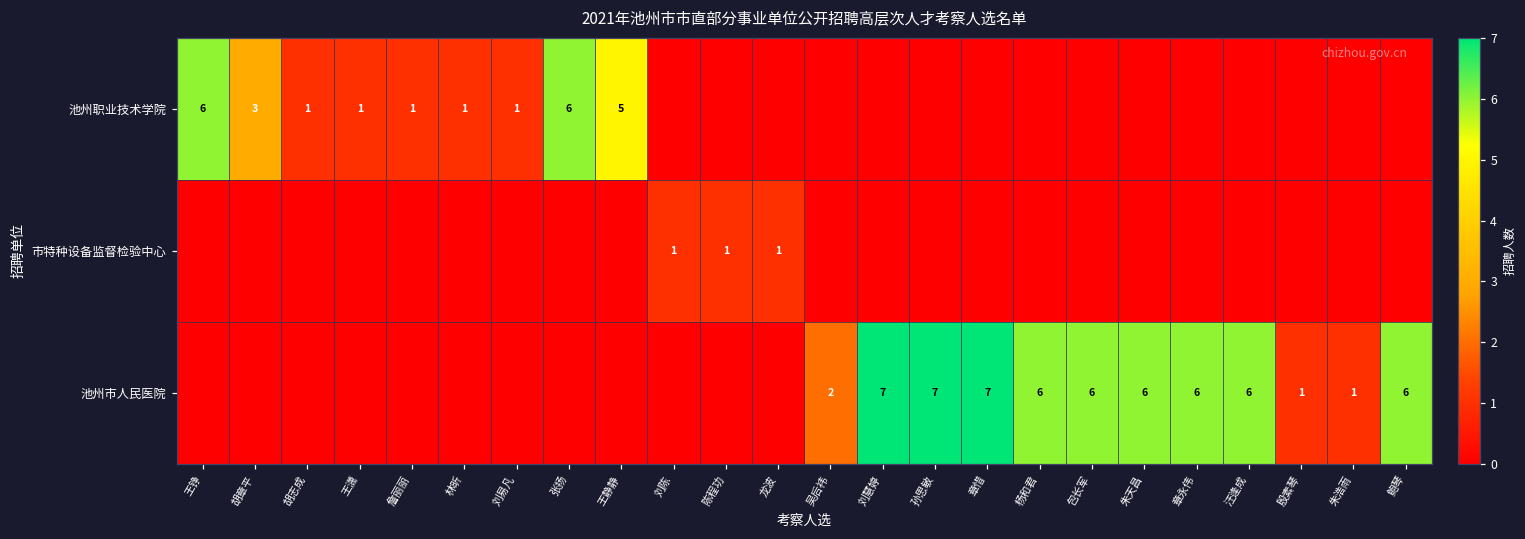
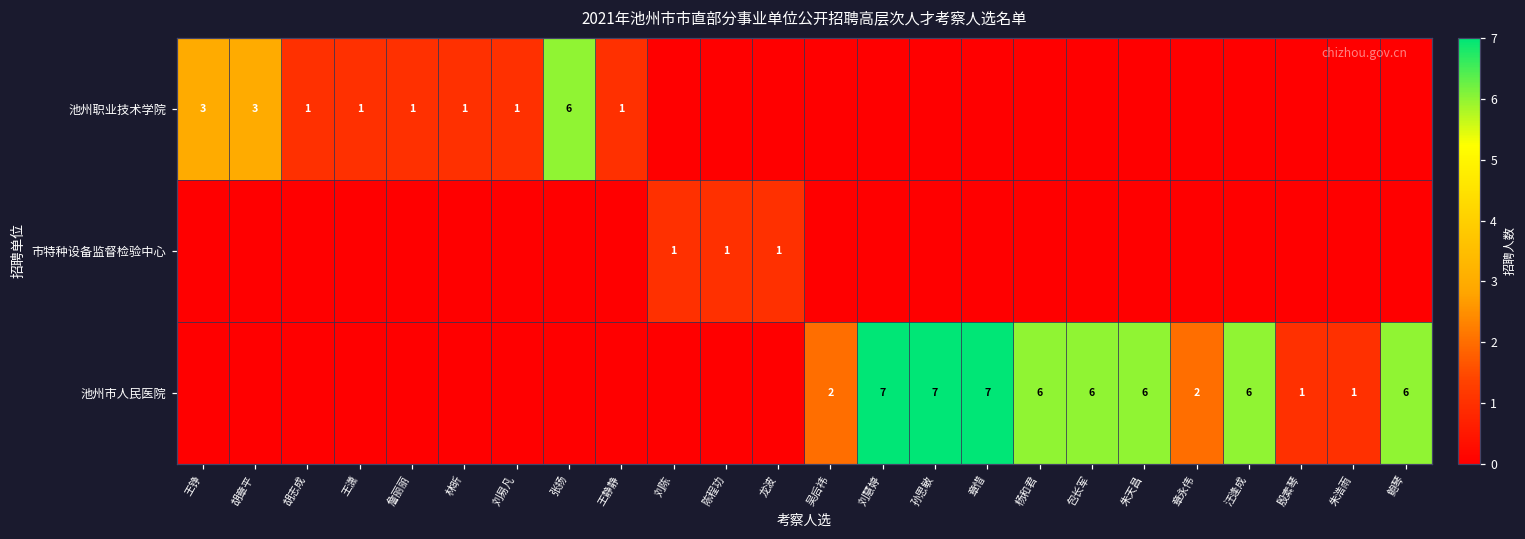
  {
    "池州职业技术学院": {
-     "王铮": 6,
+     "王铮": 3,
      "胡章平": 3,
      "胡志成": 1,
      "王潇": 1,
      "詹丽丽": 1,
      "林昕": 1,
      "刘易凡": 1,
      "张扬": 6,
-     "王静静": 5
+     "王静静": 1
    },
    "市特种设备监督检验中心": {
      "刘陈": 1,
      "陈程功": 1,
      "龙波": 1
    },
    "池州市人民医院": {
      "吴后祎": 2,
      "刘慧婷": 7,
      "孙思敏": 7,
      "章惜": 7,
      "杨和君": 6,
      "包长军": 6,
      "朱天昌": 6,
-     "章永伟": 6,
+     "章永伟": 2,
      "汪逢成": 6,
      "殷素琴": 1,
      "朱浩雨": 1,
      "鲍琴": 6
    }
  }
